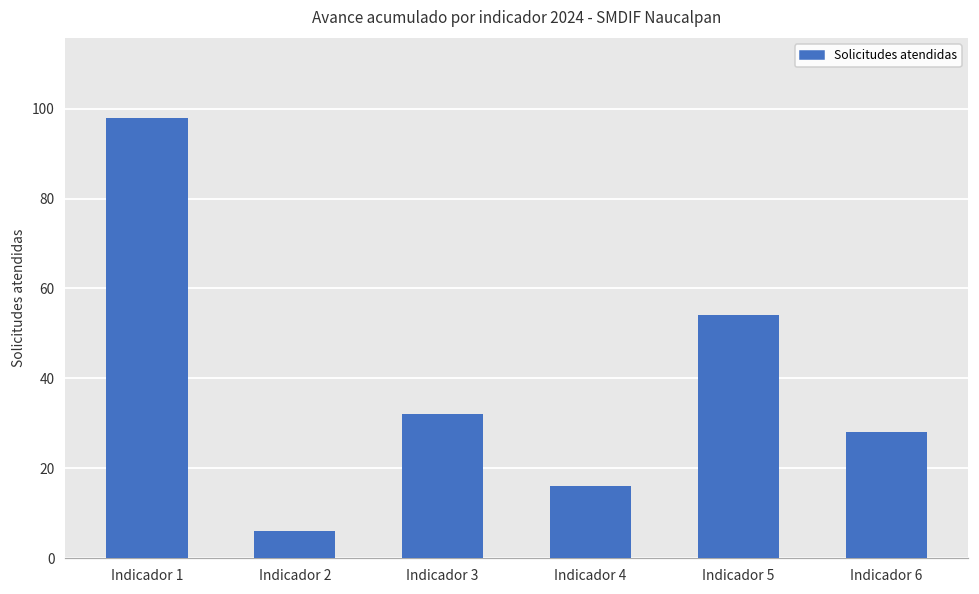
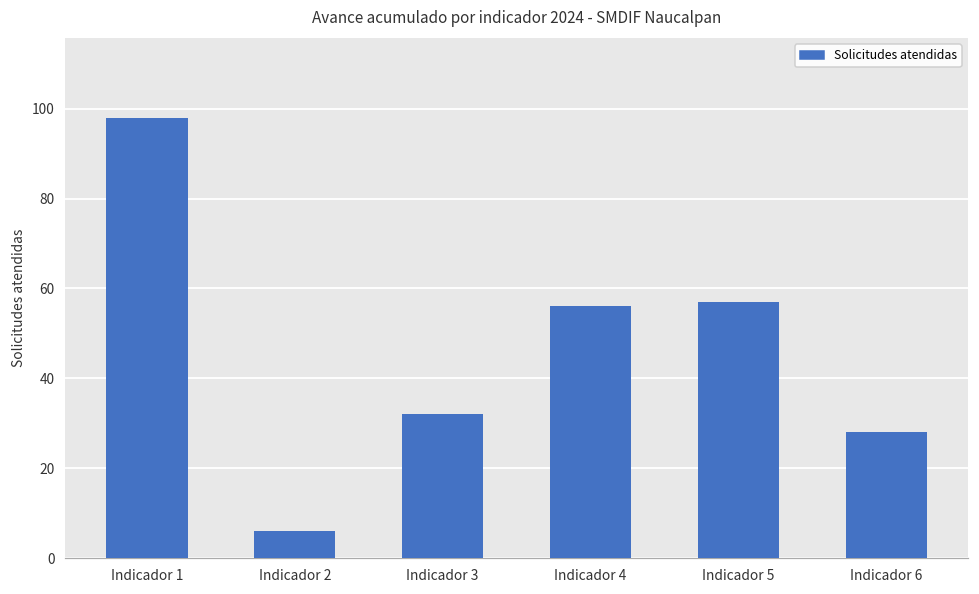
  {
    "Indicador 1": 98,
    "Indicador 2": 6,
    "Indicador 3": 32,
-   "Indicador 4": 16,
-   "Indicador 5": 54,
+   "Indicador 4": 56,
+   "Indicador 5": 57,
    "Indicador 6": 28
  }
